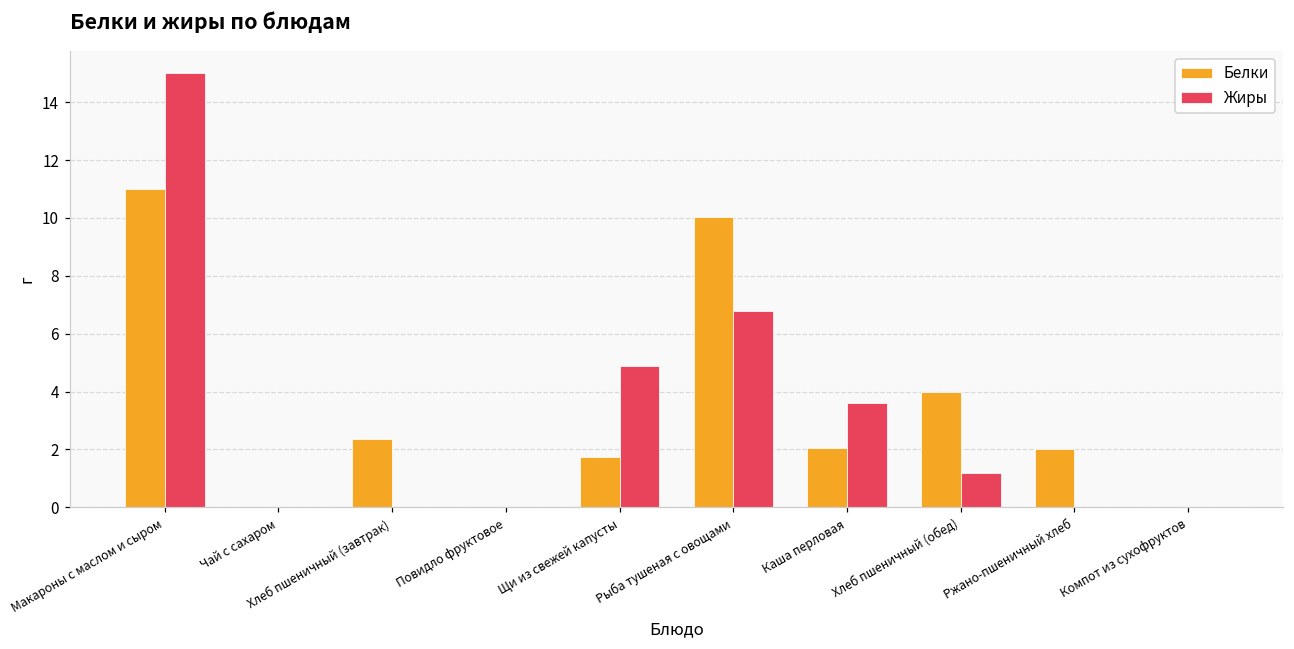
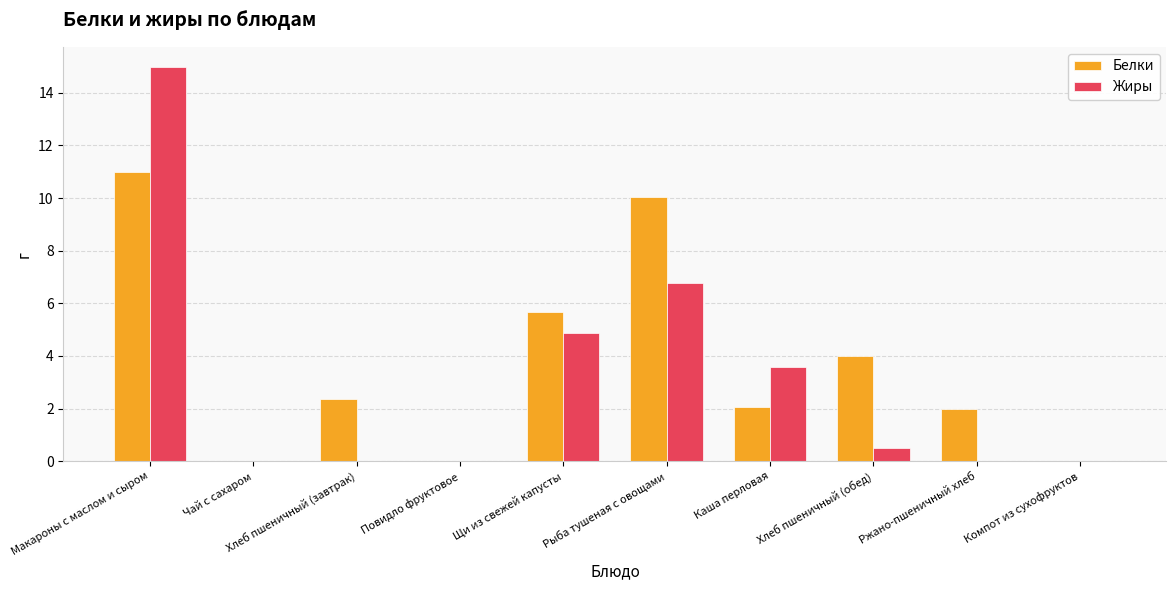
  {
    "Белки": {
      "Макароны с маслом и сыром": 11.0,
      "Чай с сахаром": 0.0,
      "Хлеб пшеничный (завтрак)": 2.4,
      "Повидло фруктовое": 0.0,
-     "Щи из свежей капусты": 1.8,
+     "Щи из свежей капусты": 5.7,
      "Рыба тушеная с овощами": 10.0,
      "Каша перловая": 2.1,
      "Хлеб пшеничный (обед)": 4.0,
      "Ржано-пшеничный хлеб": 2.0,
      "Компот из сухофруктов": 0.0
    },
    "Жиры": {
      "Макароны с маслом и сыром": 15.0,
      "Чай с сахаром": 0.0,
      "Хлеб пшеничный (завтрак)": 0.0,
      "Повидло фруктовое": 0.0,
      "Щи из свежей капусты": 4.9,
      "Рыба тушеная с овощами": 6.8,
      "Каша перловая": 3.6,
-     "Хлеб пшеничный (обед)": 1.2,
+     "Хлеб пшеничный (обед)": 0.5,
      "Ржано-пшеничный хлеб": 0.0,
      "Компот из сухофруктов": 0.0
    }
  }
